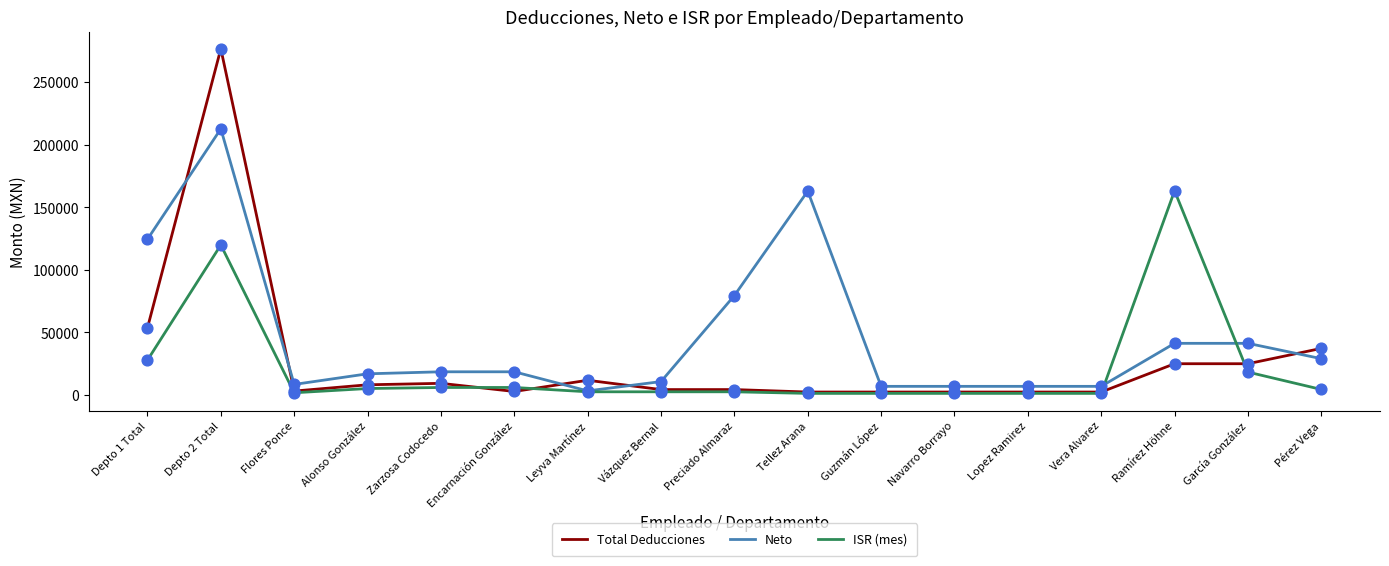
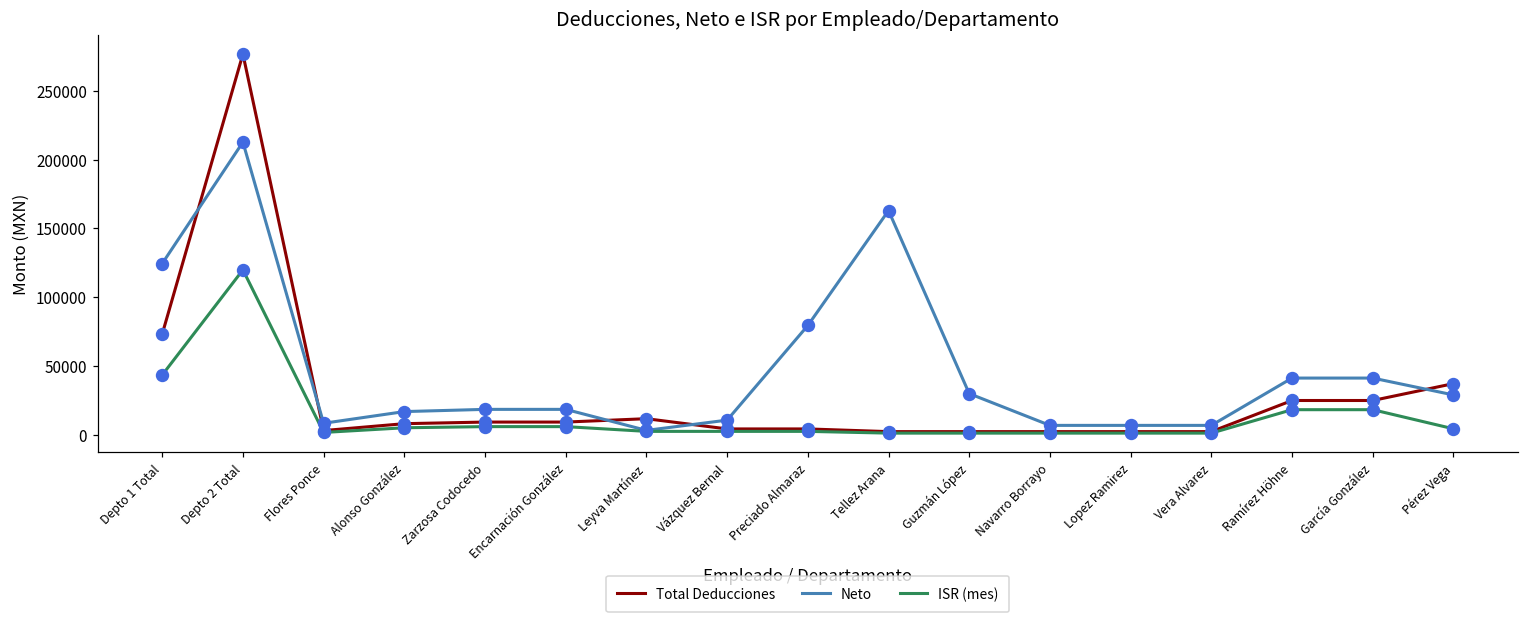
  {
    "Total Deducciones": {
-     "Depto 1 Total": 54000,
+     "Depto 1 Total": 73000,
      "Depto 2 Total": 277000,
      "Alonso González": 8000,
      "Zarzosa Codocedo": 9000,
-     "Encarnación González": 3000,
+     "Encarnación González": 9000,
      "Leyva Martínez": 12000,
      "Ramírez Höhne": 25000,
      "García González": 25000,
      "Pérez Vega": 37000
    },
    "Neto": {
      "Depto 1 Total": 124000,
      "Depto 2 Total": 213000,
      "Flores Ponce": 8000,
      "Alonso González": 17000,
      "Zarzosa Codocedo": 19000,
      "Encarnación González": 19000,
      "Vázquez Bernal": 11000,
      "Preciado Almaraz": 79000,
      "Tellez Arana": 163000,
-     "Guzmán López": 7000,
+     "Guzmán López": 30000,
      "Navarro Borrayo": 7000,
      "Lopez Ramirez": 7000,
      "Vera Alvarez": 7000,
      "Ramírez Höhne": 41000,
      "García González": 41000,
      "Pérez Vega": 29000
    },
    "ISR (mes)": {
-     "Depto 1 Total": 28000,
+     "Depto 1 Total": 43000,
      "Depto 2 Total": 120000,
      "Alonso González": 5000,
      "Zarzosa Codocedo": 6000,
      "Encarnación González": 6000,
-     "Ramírez Höhne": 163000,
+     "Ramírez Höhne": 18000,
      "García González": 18000,
      "Pérez Vega": 4000
    }
  }
